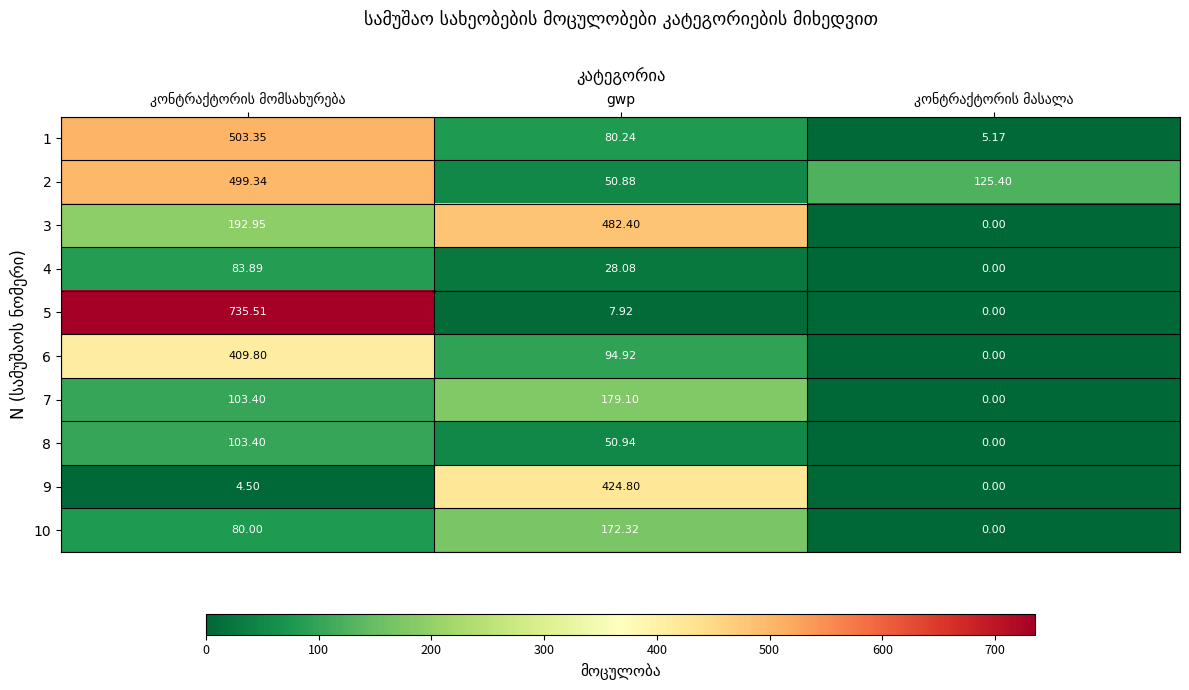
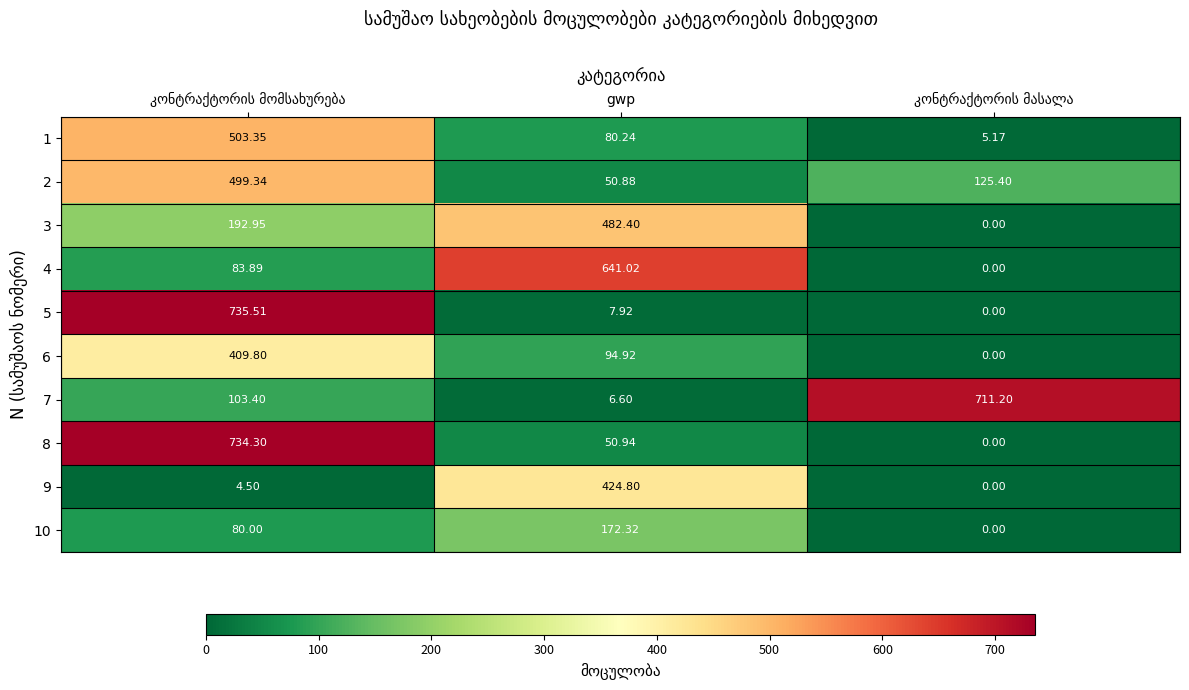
  {
    "1": {
      "კონტრაქტორის მომსახურება": 503.35,
      "gwp": 80.24,
      "კონტრაქტორის მასალა": 5.17
    },
    "2": {
      "კონტრაქტორის მომსახურება": 499.34,
      "gwp": 50.88,
      "კონტრაქტორის მასალა": 125.40
    },
    "3": {
      "კონტრაქტორის მომსახურება": 192.95,
      "gwp": 482.40,
      "კონტრაქტორის მასალა": 0.00
    },
    "4": {
      "კონტრაქტორის მომსახურება": 83.89,
-     "gwp": 28.08,
+     "gwp": 641.02,
      "კონტრაქტორის მასალა": 0.00
    },
    "5": {
      "კონტრაქტორის მომსახურება": 735.51,
      "gwp": 7.92,
      "კონტრაქტორის მასალა": 0.00
    },
    "6": {
      "კონტრაქტორის მომსახურება": 409.80,
      "gwp": 94.92,
      "კონტრაქტორის მასალა": 0.00
    },
    "7": {
      "კონტრაქტორის მომსახურება": 103.40,
-     "gwp": 179.10,
-     "კონტრაქტორის მასალა": 0.00
+     "gwp": 6.60,
+     "კონტრაქტორის მასალა": 711.20
    },
    "8": {
-     "კონტრაქტორის მომსახურება": 103.40,
+     "კონტრაქტორის მომსახურება": 734.30,
      "gwp": 50.94,
      "კონტრაქტორის მასალა": 0.00
    },
    "9": {
      "კონტრაქტორის მომსახურება": 4.50,
      "gwp": 424.80,
      "კონტრაქტორის მასალა": 0.00
    },
    "10": {
      "კონტრაქტორის მომსახურება": 80.00,
      "gwp": 172.32,
      "კონტრაქტორის მასალა": 0.00
    }
  }
